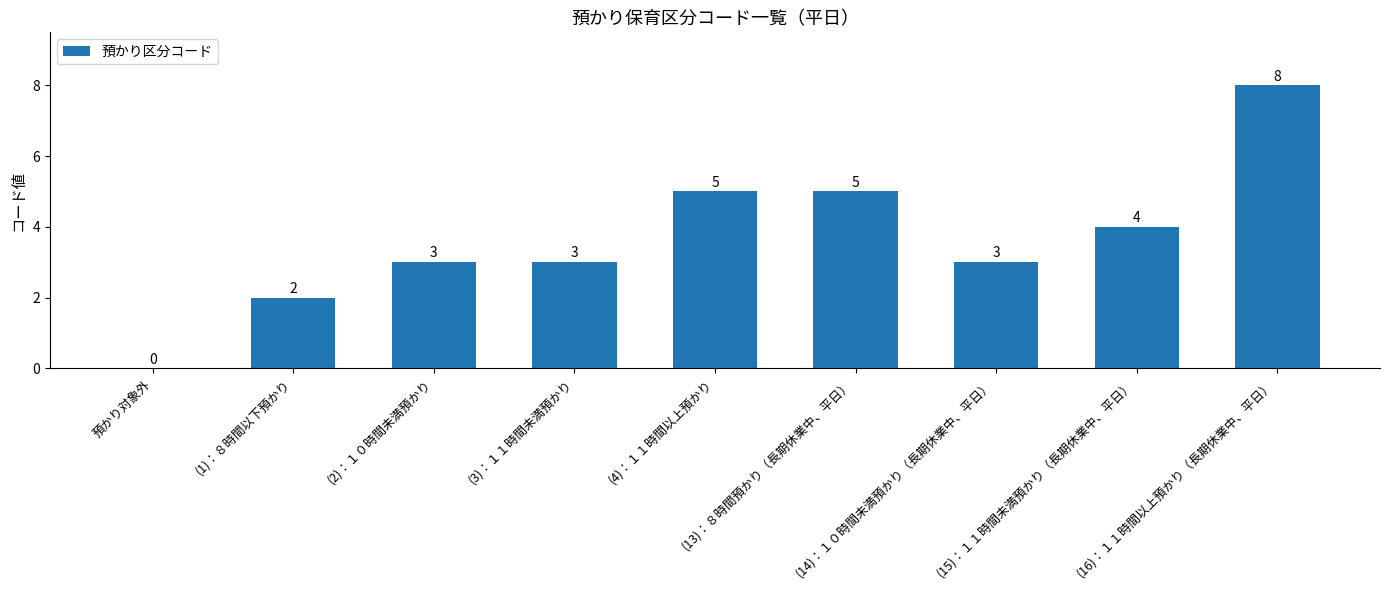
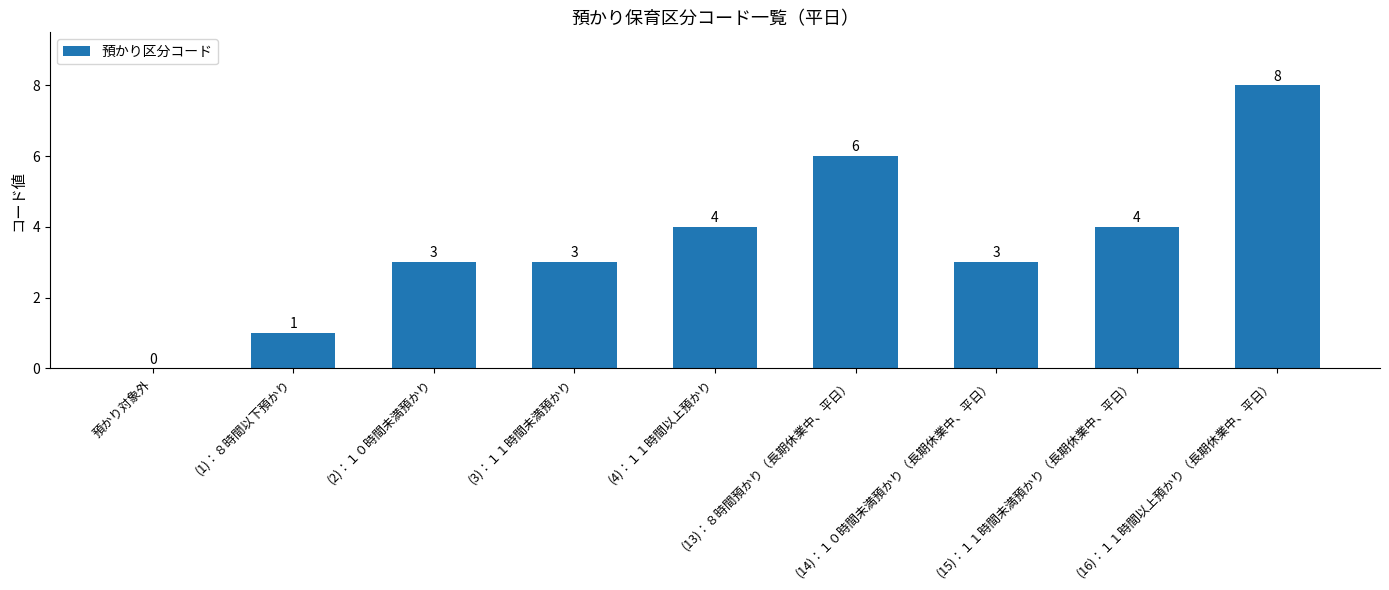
  {
    "預かり対象外": 0,
-   "(1)：８時間以下預かり": 2,
+   "(1)：８時間以下預かり": 1,
    "(2)：１０時間未満預かり": 3,
    "(3)：１１時間未満預かり": 3,
-   "(4)：１１時間以上預かり": 5,
-   "(13)：８時間預かり（長期休業中、平日）": 5,
+   "(4)：１１時間以上預かり": 4,
+   "(13)：８時間預かり（長期休業中、平日）": 6,
    "(14)：１０時間未満預かり（長期休業中、平日）": 3,
    "(15)：１１時間未満預かり（長期休業中、平日）": 4,
    "(16)：１１時間以上預かり（長期休業中、平日）": 8
  }
